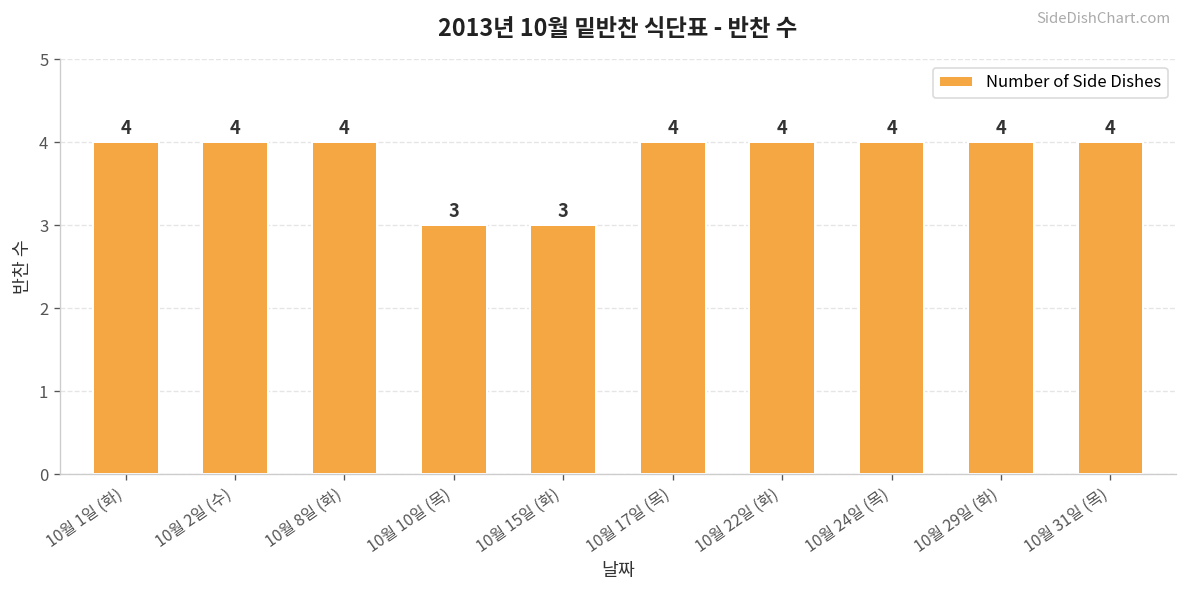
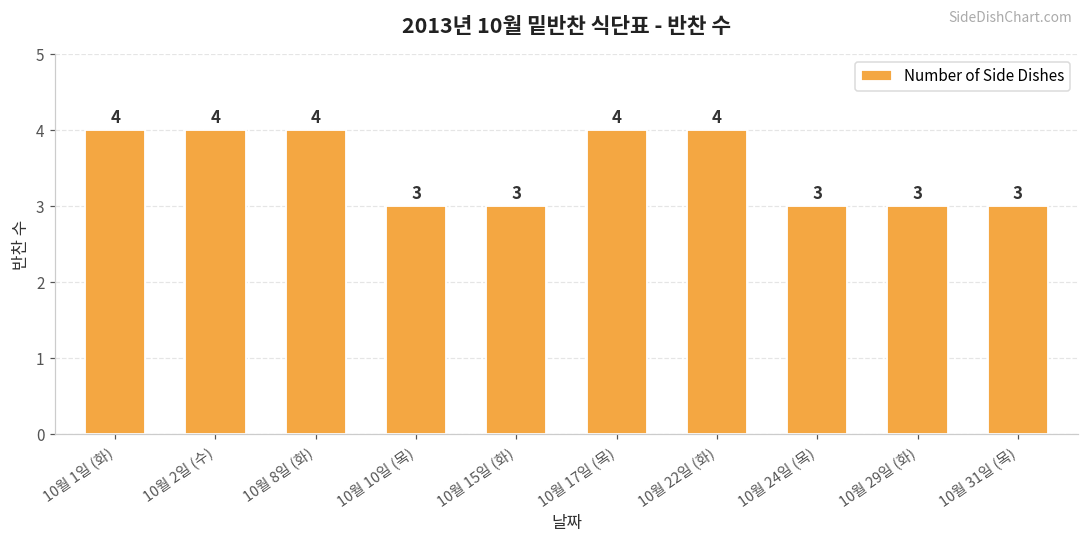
  {
    "10월 1일 (화)": 4,
    "10월 2일 (수)": 4,
    "10월 8일 (화)": 4,
    "10월 10일 (목)": 3,
    "10월 15일 (화)": 3,
    "10월 17일 (목)": 4,
    "10월 22일 (화)": 4,
-   "10월 24일 (목)": 4,
-   "10월 29일 (화)": 4,
-   "10월 31일 (목)": 4
+   "10월 24일 (목)": 3,
+   "10월 29일 (화)": 3,
+   "10월 31일 (목)": 3
  }
